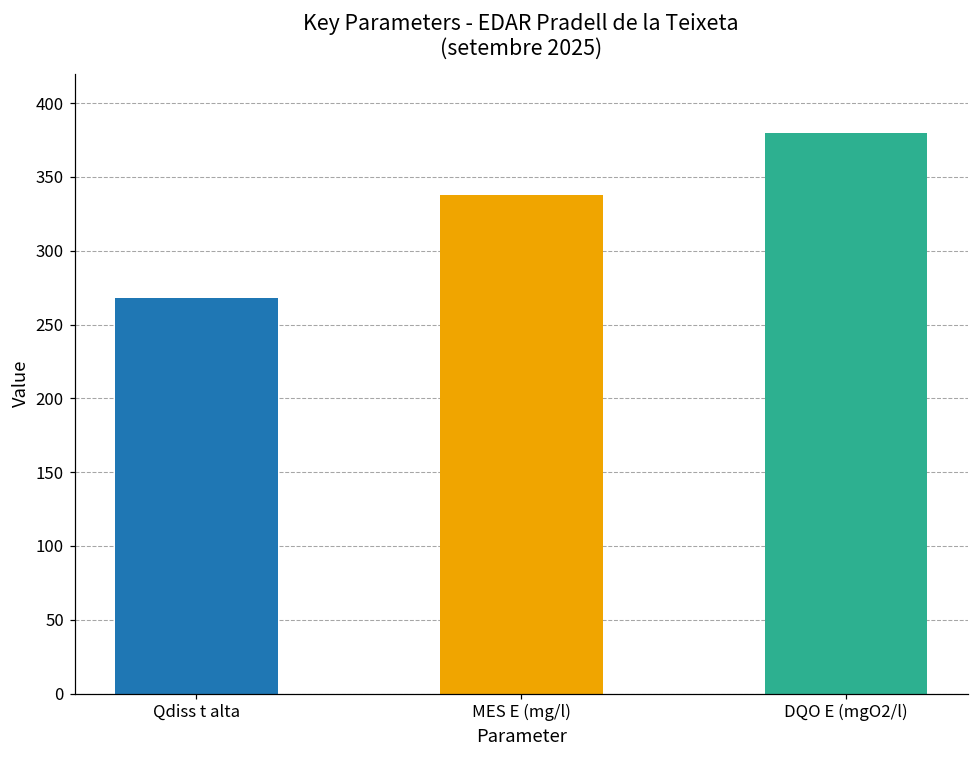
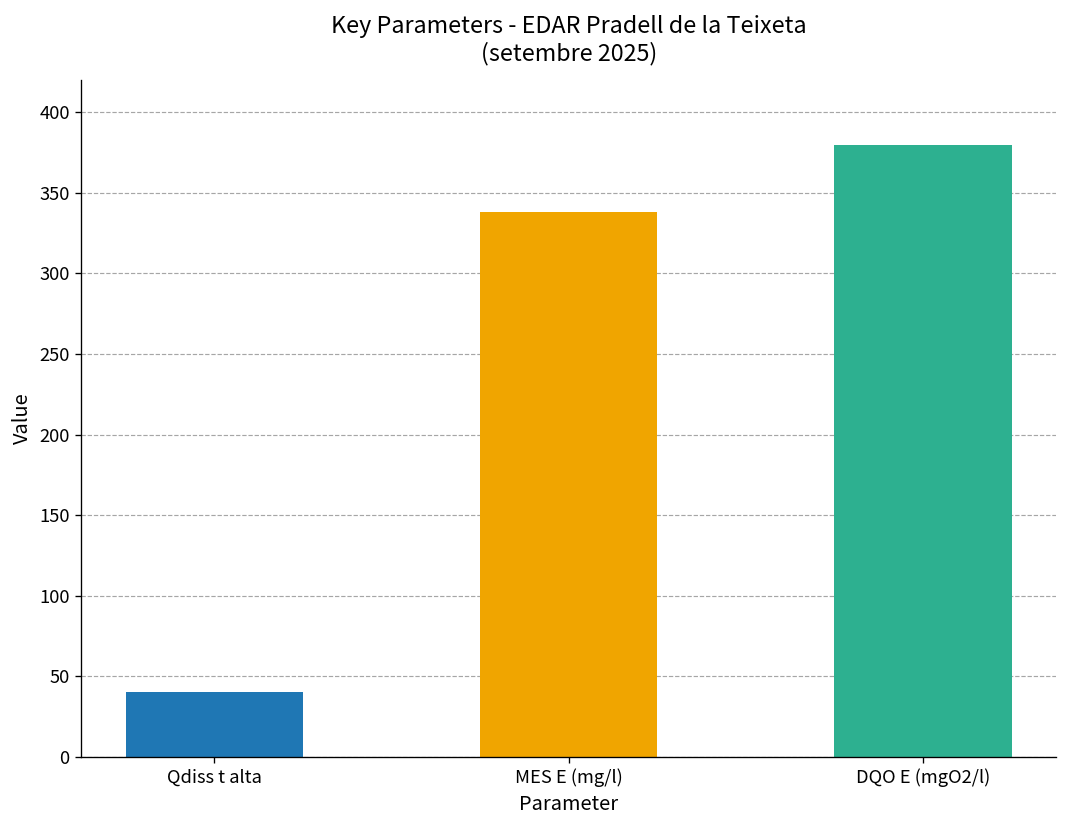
  {
-   "Qdiss t alta": 268,
+   "Qdiss t alta": 40,
    "MES E (mg/l)": 338,
    "DQO E (mgO2/l)": 380
  }
